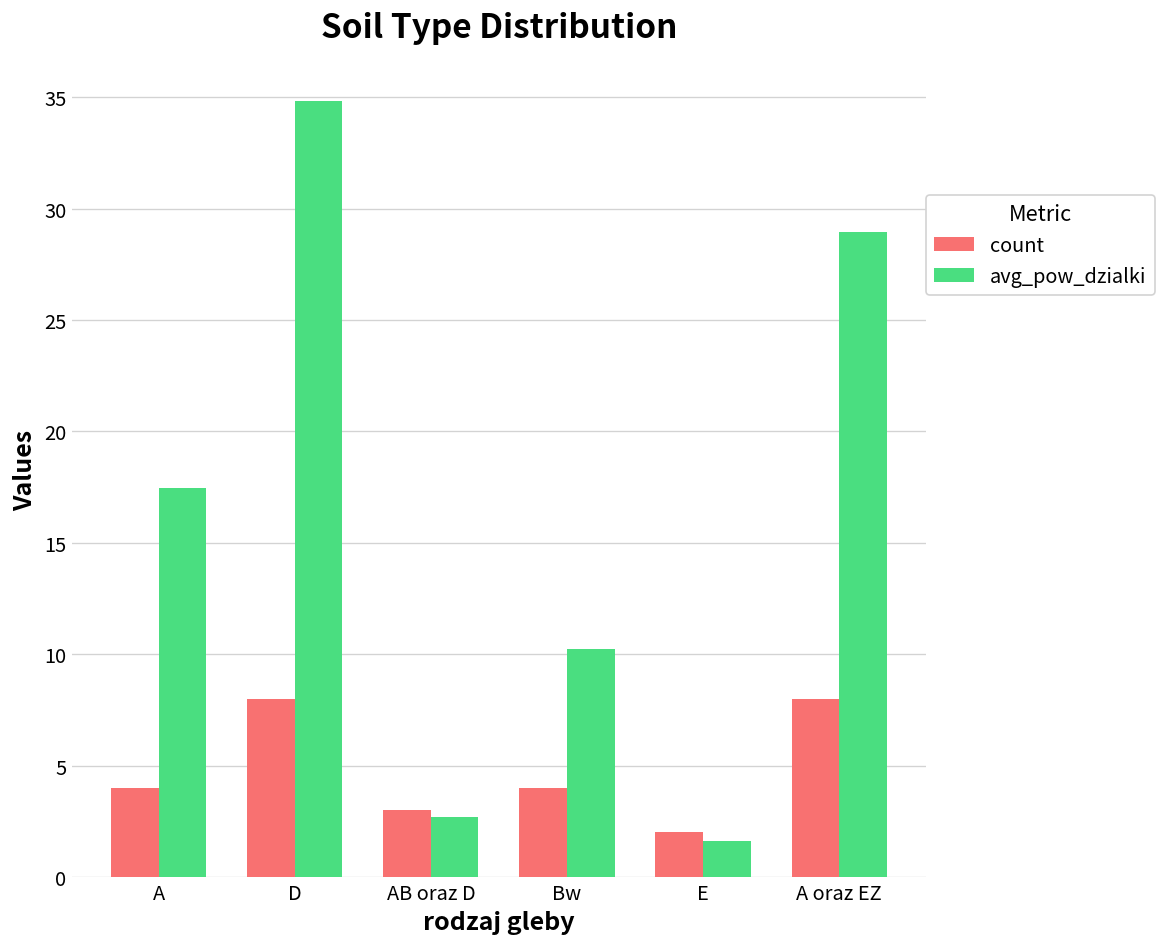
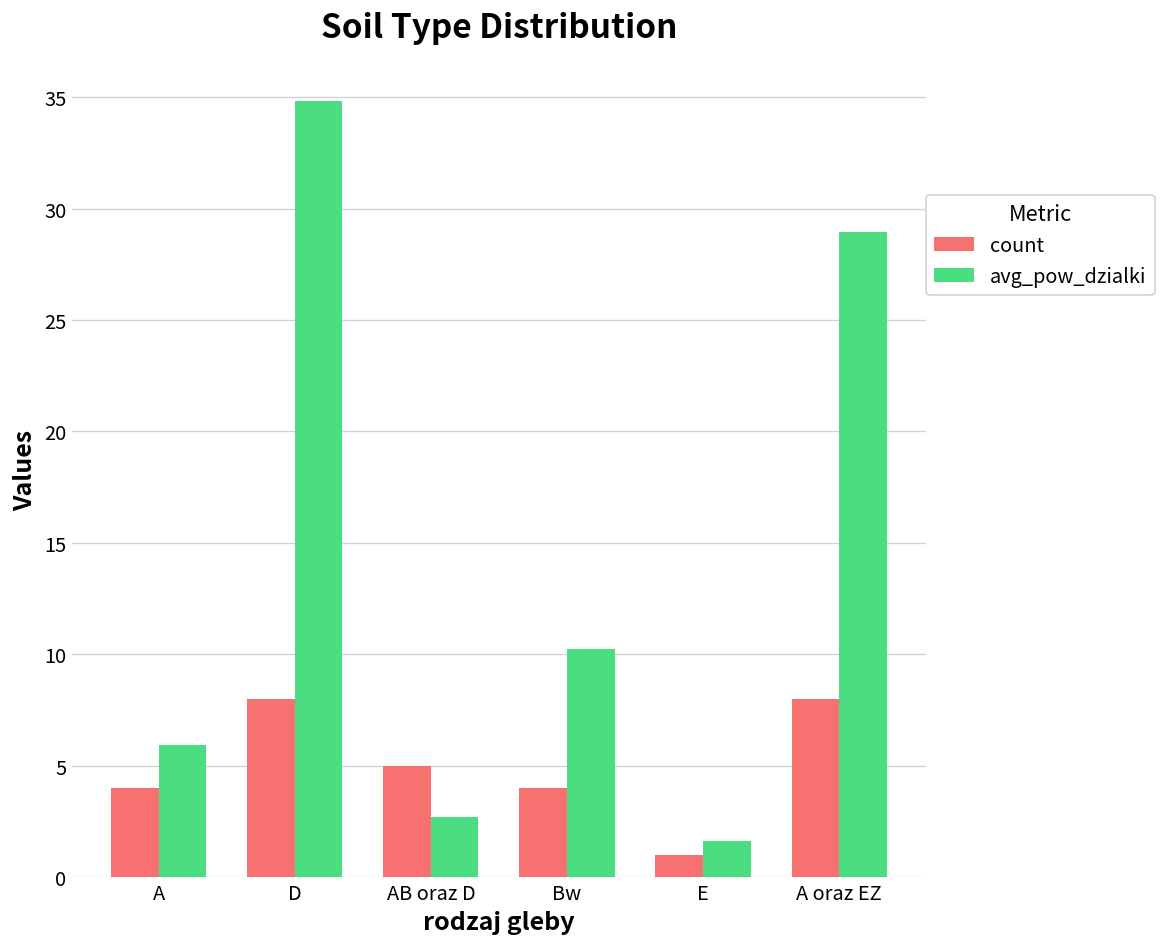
  {
    "count": {
      "A": 4,
      "D": 8,
-     "AB oraz D": 3,
+     "AB oraz D": 5,
      "Bw": 4,
-     "E": 2,
+     "E": 1,
      "A oraz EZ": 8
    },
    "avg_pow_dzialki": {
-     "A": 17.5,
+     "A": 5.9,
      "D": 34.8,
      "AB oraz D": 2.7,
      "Bw": 10.2,
      "E": 1.6,
      "A oraz EZ": 28.9
    }
  }
